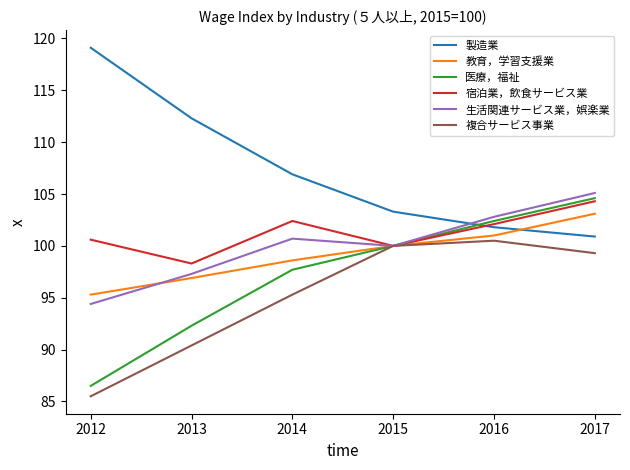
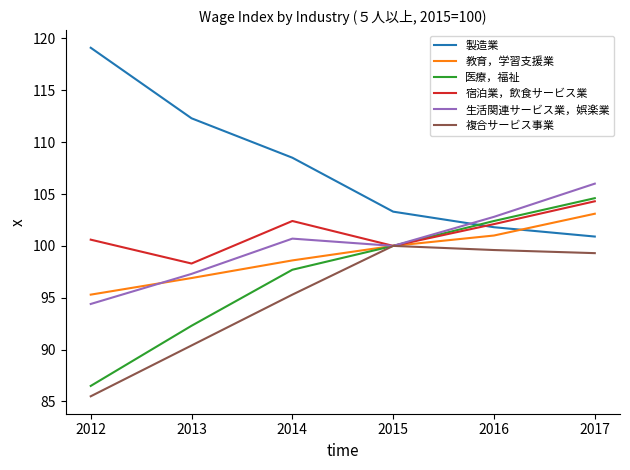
  {
    "製造業": {
      "2012": 119.1,
      "2013": 112.3,
-     "2014": 106.9,
+     "2014": 108.5,
      "2015": 103.3,
      "2016": 101.8,
      "2017": 100.9
    },
    "教育，学習支援業": {
      "2012": 95.3,
      "2013": 96.9,
      "2014": 98.6,
      "2016": 101.0,
      "2017": 103.1
    },
    "医療，福祉": {
      "2012": 86.5,
      "2013": 92.3,
      "2014": 97.7,
      "2016": 102.4,
      "2017": 104.6
    },
    "宿泊業，飲食サービス業": {
      "2012": 100.6,
      "2013": 98.3,
      "2014": 102.4,
      "2016": 102.1,
      "2017": 104.3
    },
    "生活関連サービス業，娯楽業": {
      "2012": 94.4,
      "2013": 97.3,
      "2014": 100.7,
      "2016": 102.8,
-     "2017": 105.1
+     "2017": 106.0
    },
    "複合サービス事業": {
      "2012": 85.5,
      "2013": 90.4,
      "2014": 95.3,
-     "2016": 100.5,
+     "2016": 99.6,
      "2017": 99.3
    }
  }
